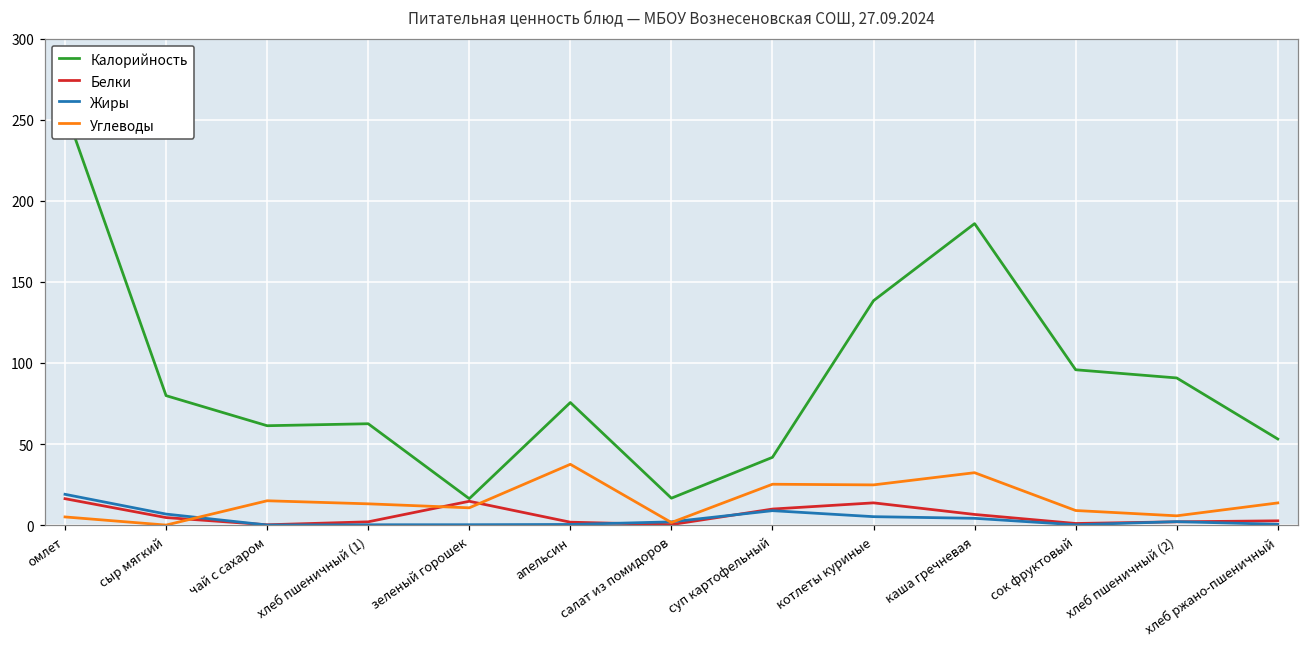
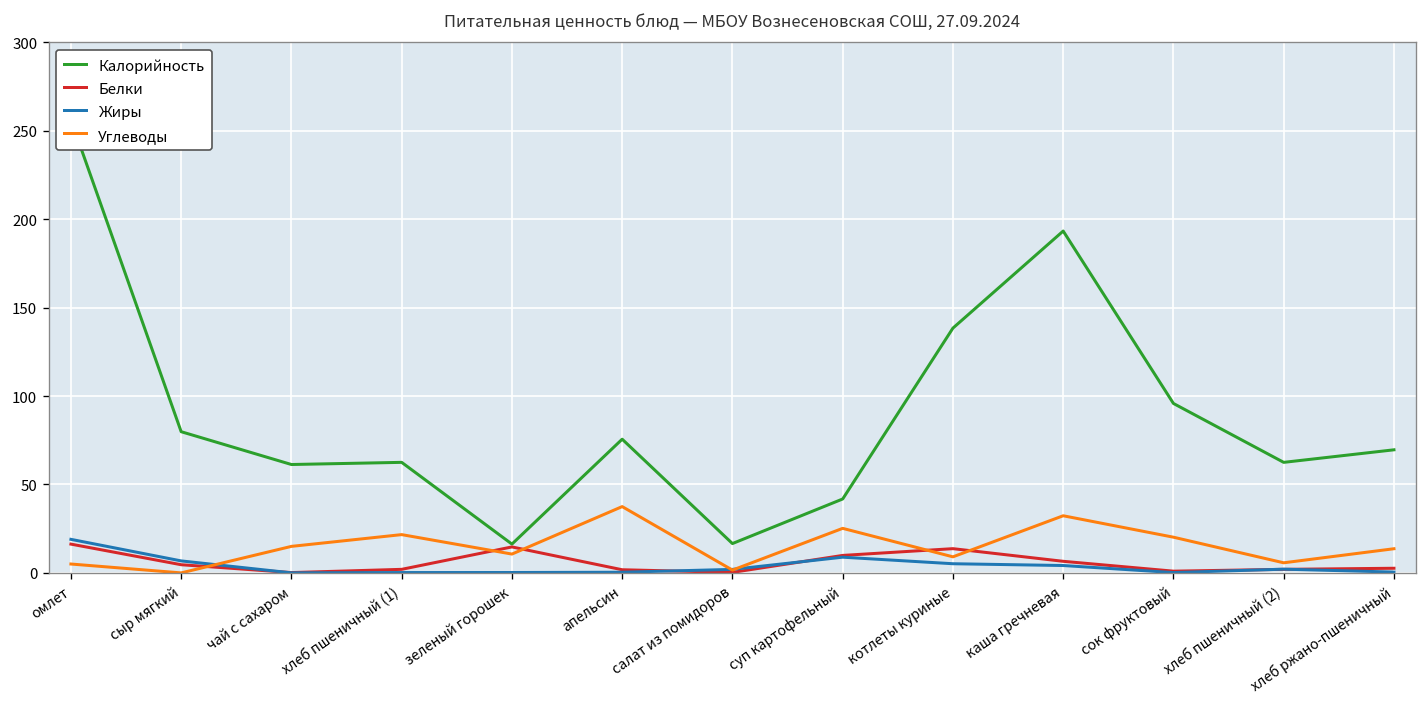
  {
    "Калорийность": {
      "сыр мягкий": 80,
      "чай с сахаром": 61,
      "хлеб пшеничный (1)": 63,
      "апельсин": 76,
      "салат из помидоров": 17,
      "суп картофельный": 42,
      "котлеты куриные": 138,
-     "каша гречневая": 186,
+     "каша гречневая": 193,
      "сок фруктовый": 96,
-     "хлеб пшеничный (2)": 91,
-     "хлеб ржано-пшеничный": 53
+     "хлеб пшеничный (2)": 63,
+     "хлеб ржано-пшеничный": 70
    },
    "Белки": {
      "омлет": 16,
      "сыр мягкий": 5,
      "хлеб пшеничный (1)": 2,
      "котлеты куриные": 14,
      "каша гречневая": 7,
      "хлеб ржано-пшеничный": 3
    },
    "Жиры": {
      "омлет": 19,
      "сыр мягкий": 7,
      "хлеб пшеничный (1)": 0,
      "зеленый горошек": 0,
      "котлеты куриные": 5,
      "каша гречневая": 4,
      "хлеб ржано-пшеничный": 0
    },
    "Углеводы": {
      "омлет": 5,
      "сыр мягкий": 0,
      "чай с сахаром": 15,
-     "хлеб пшеничный (1)": 13,
+     "хлеб пшеничный (1)": 22,
      "зеленый горошек": 11,
      "апельсин": 38,
      "суп картофельный": 25,
-     "котлеты куриные": 25,
+     "котлеты куриные": 9,
      "каша гречневая": 32,
-     "сок фруктовый": 9,
+     "сок фруктовый": 20,
      "хлеб пшеничный (2)": 6,
      "хлеб ржано-пшеничный": 14
    }
  }
